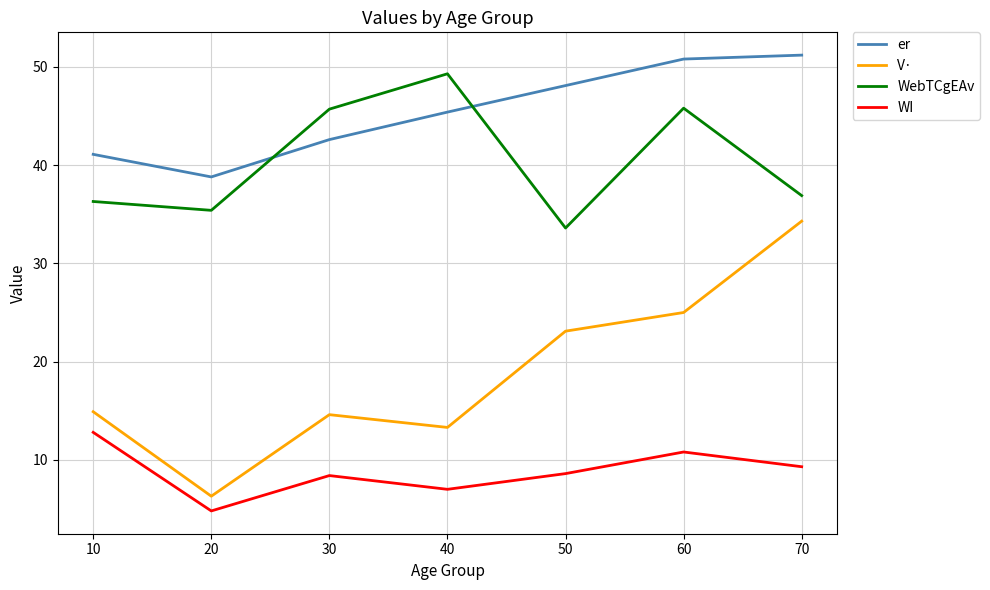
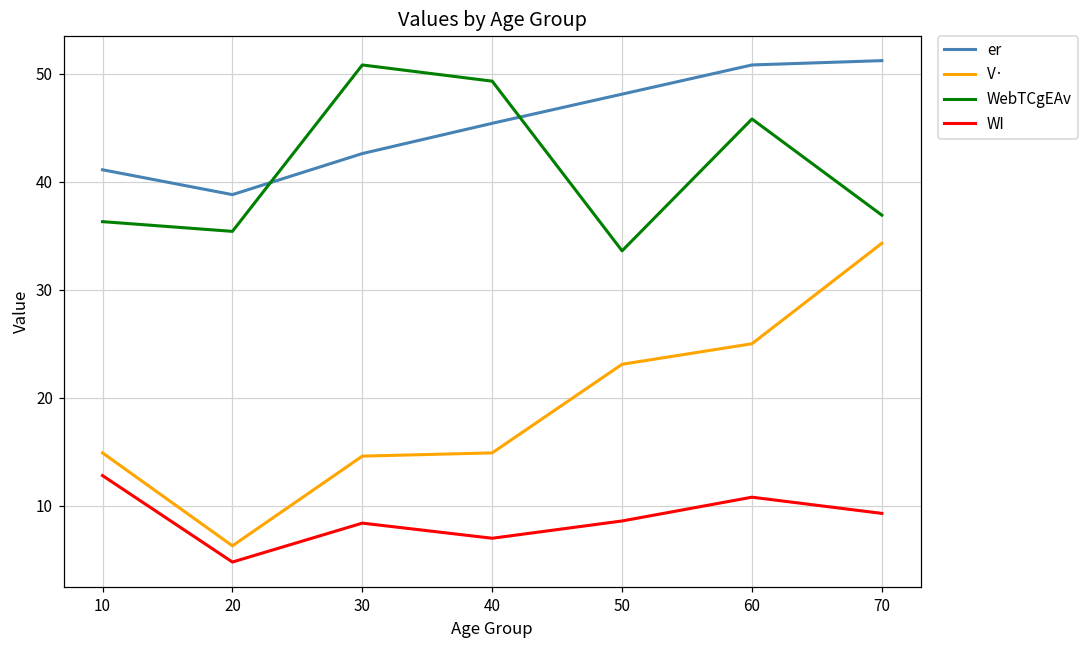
  {
    "er": {
      "10": 41,
      "20": 39,
      "30": 43,
      "40": 45,
      "50": 48,
      "60": 51,
      "70": 51
    },
    "V·": {
      "10": 15,
      "20": 6,
      "30": 15,
-     "40": 13,
+     "40": 15,
      "50": 23,
      "60": 25,
      "70": 34
    },
    "WebTCgEAv": {
      "10": 36,
      "20": 35,
-     "30": 46,
+     "30": 51,
      "40": 49,
      "50": 34,
      "60": 46,
      "70": 37
    },
    "WI": {
      "10": 13,
      "20": 5,
      "30": 8,
      "40": 7,
      "50": 9,
      "60": 11,
      "70": 9
    }
  }
